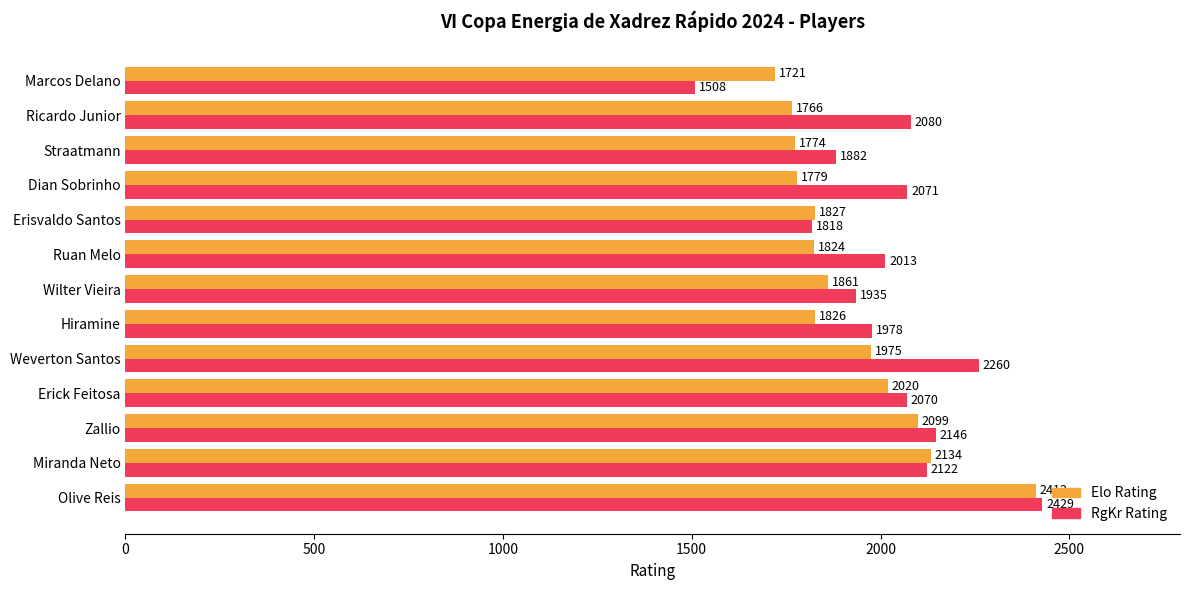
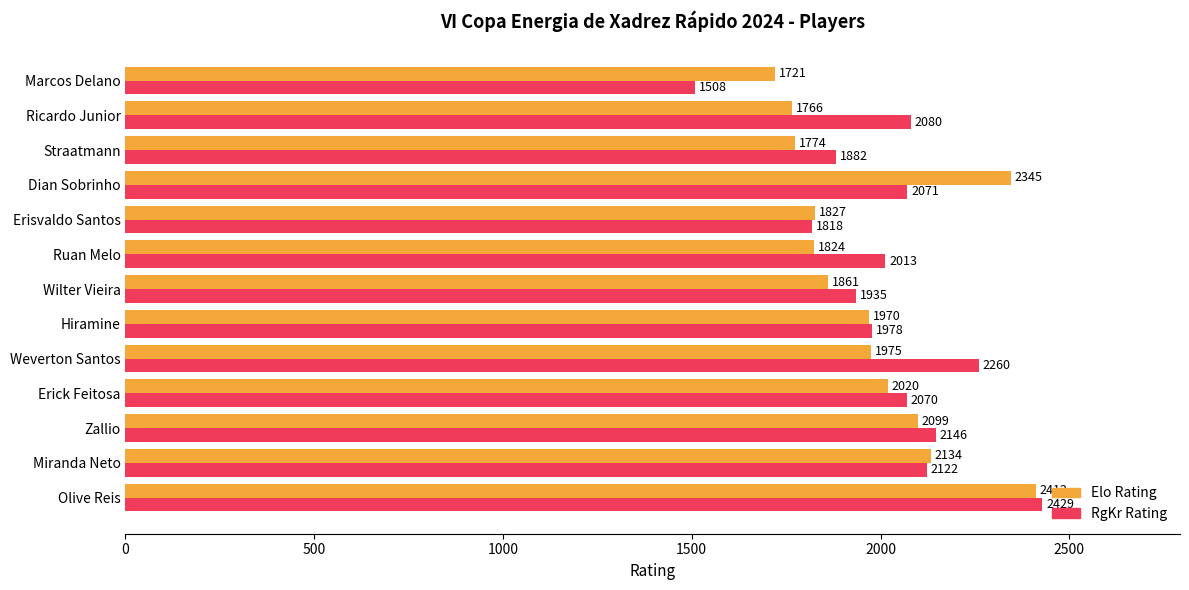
  {
    "Elo Rating": {
      "Marcos Delano": 1721,
      "Ricardo Junior": 1766,
      "Straatmann": 1774,
-     "Dian Sobrinho": 1779,
+     "Dian Sobrinho": 2345,
      "Erisvaldo Santos": 1827,
      "Ruan Melo": 1824,
      "Wilter Vieira": 1861,
-     "Hiramine": 1826,
+     "Hiramine": 1970,
      "Weverton Santos": 1975,
      "Erick Feitosa": 2020,
      "Zallio": 2099,
      "Miranda Neto": 2134,
      "Olive Reis": 2412
    },
    "RgKr Rating": {
      "Marcos Delano": 1508,
      "Ricardo Junior": 2080,
      "Straatmann": 1882,
      "Dian Sobrinho": 2071,
      "Erisvaldo Santos": 1818,
      "Ruan Melo": 2013,
      "Wilter Vieira": 1935,
      "Hiramine": 1978,
      "Weverton Santos": 2260,
      "Erick Feitosa": 2070,
      "Zallio": 2146,
      "Miranda Neto": 2122,
      "Olive Reis": 2429
    }
  }
